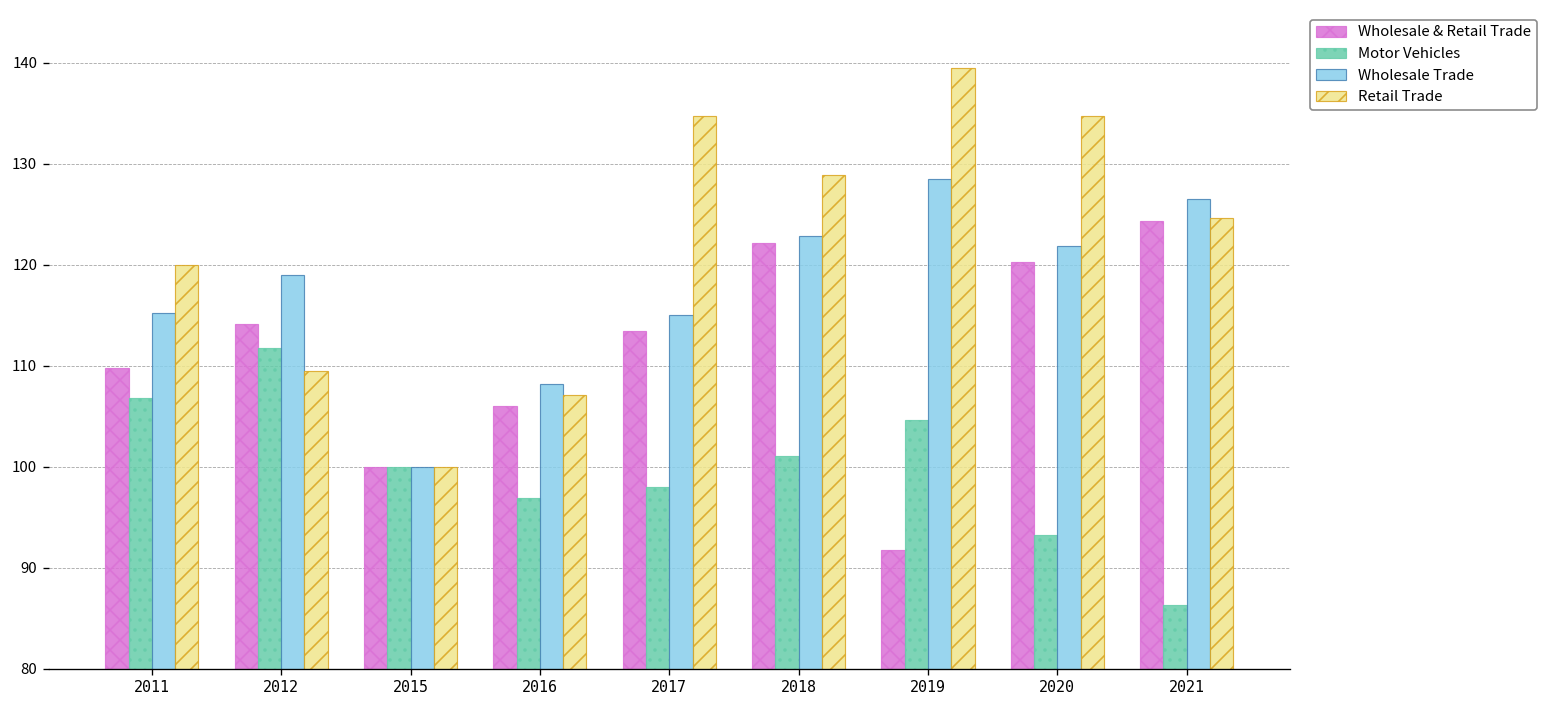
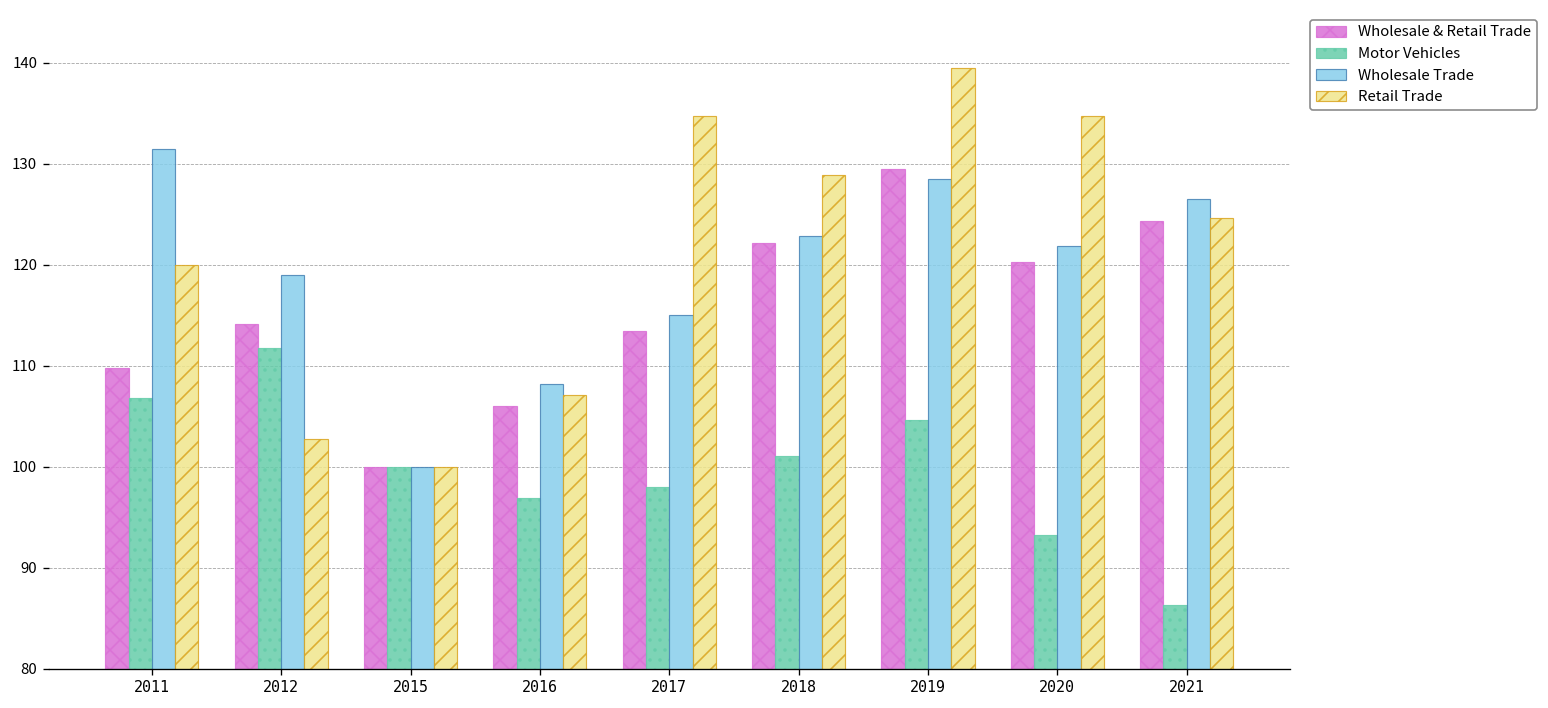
  {
    "Wholesale & Retail Trade": {
      "2011": 110,
      "2012": 114,
      "2015": 100,
      "2016": 106,
      "2017": 113,
      "2018": 122,
-     "2019": 92,
+     "2019": 130,
      "2020": 120,
      "2021": 124
    },
    "Motor Vehicles": {
      "2011": 107,
      "2012": 112,
      "2015": 100,
      "2016": 97,
      "2017": 98,
      "2018": 101,
      "2019": 105,
      "2020": 93,
      "2021": 86
    },
    "Wholesale Trade": {
-     "2011": 115,
+     "2011": 131,
      "2012": 119,
      "2015": 100,
      "2016": 108,
      "2017": 115,
      "2018": 123,
      "2019": 129,
      "2020": 122,
      "2021": 126
    },
    "Retail Trade": {
      "2011": 120,
-     "2012": 110,
+     "2012": 103,
      "2015": 100,
      "2016": 107,
      "2017": 135,
      "2018": 129,
      "2019": 140,
      "2020": 135,
      "2021": 125
    }
  }
